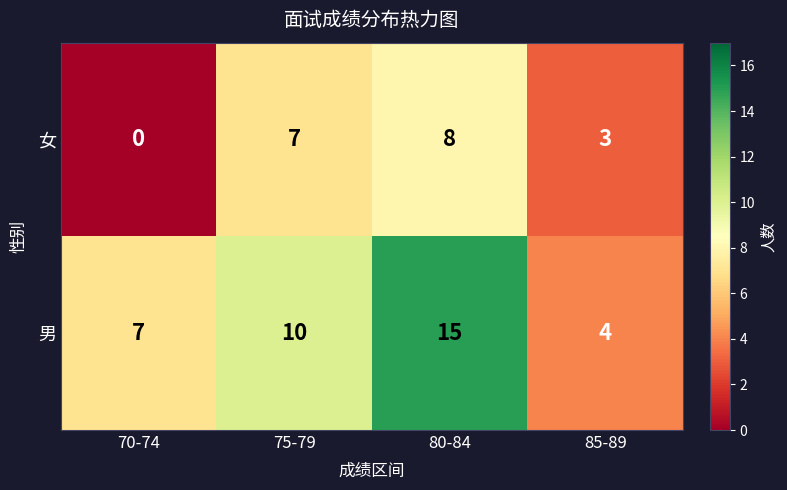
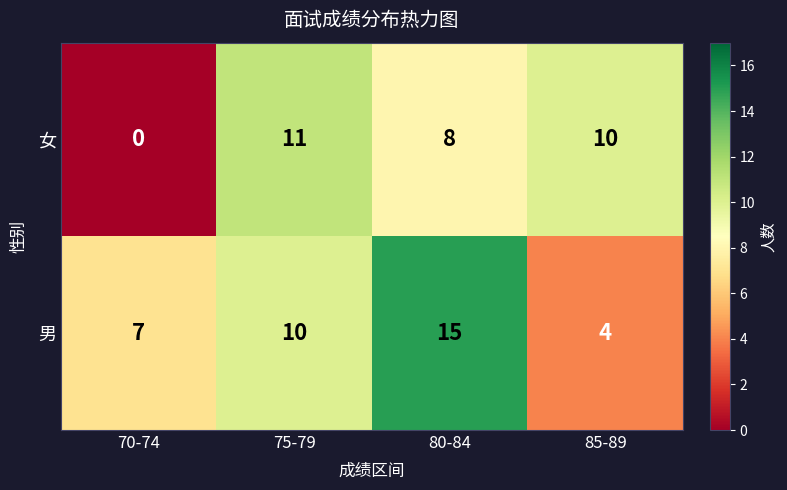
  {
    "女": {
      "70-74": 0,
-     "75-79": 7,
+     "75-79": 11,
      "80-84": 8,
-     "85-89": 3
+     "85-89": 10
    },
    "男": {
      "70-74": 7,
      "75-79": 10,
      "80-84": 15,
      "85-89": 4
    }
  }
